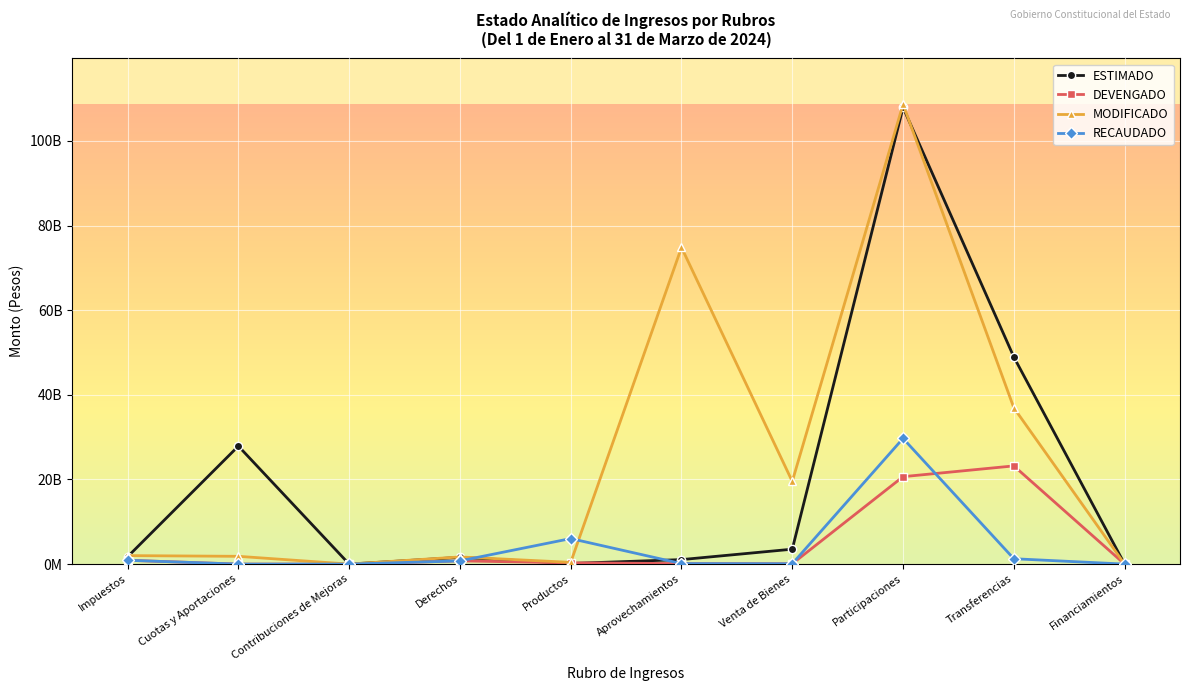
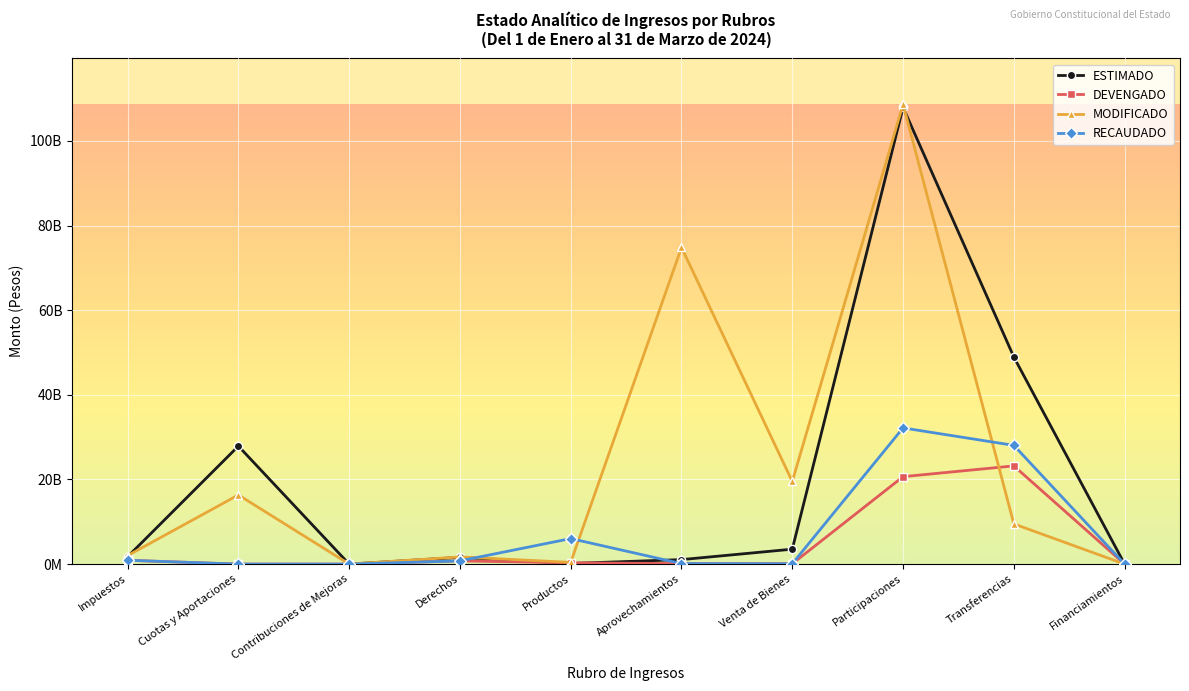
  {
    "ESTIMADO": {
      "Cuotas y Aportaciones": 28000000000,
      "Aprovechamientos": 1000000000,
      "Venta de Bienes": 4000000000,
      "Participaciones": 108000000000,
      "Transferencias": 49000000000
    },
    "DEVENGADO": {
      "Participaciones": 21000000000,
      "Transferencias": 23000000000
    },
    "MODIFICADO": {
-     "Cuotas y Aportaciones": 2000000000,
+     "Cuotas y Aportaciones": 16000000000,
      "Aprovechamientos": 75000000000,
      "Venta de Bienes": 20000000000,
      "Participaciones": 109000000000,
-     "Transferencias": 37000000000
+     "Transferencias": 10000000000
    },
    "RECAUDADO": {
      "Productos": 6000000000,
-     "Participaciones": 30000000000,
-     "Transferencias": 1000000000
+     "Participaciones": 32000000000,
+     "Transferencias": 28000000000
    }
  }
